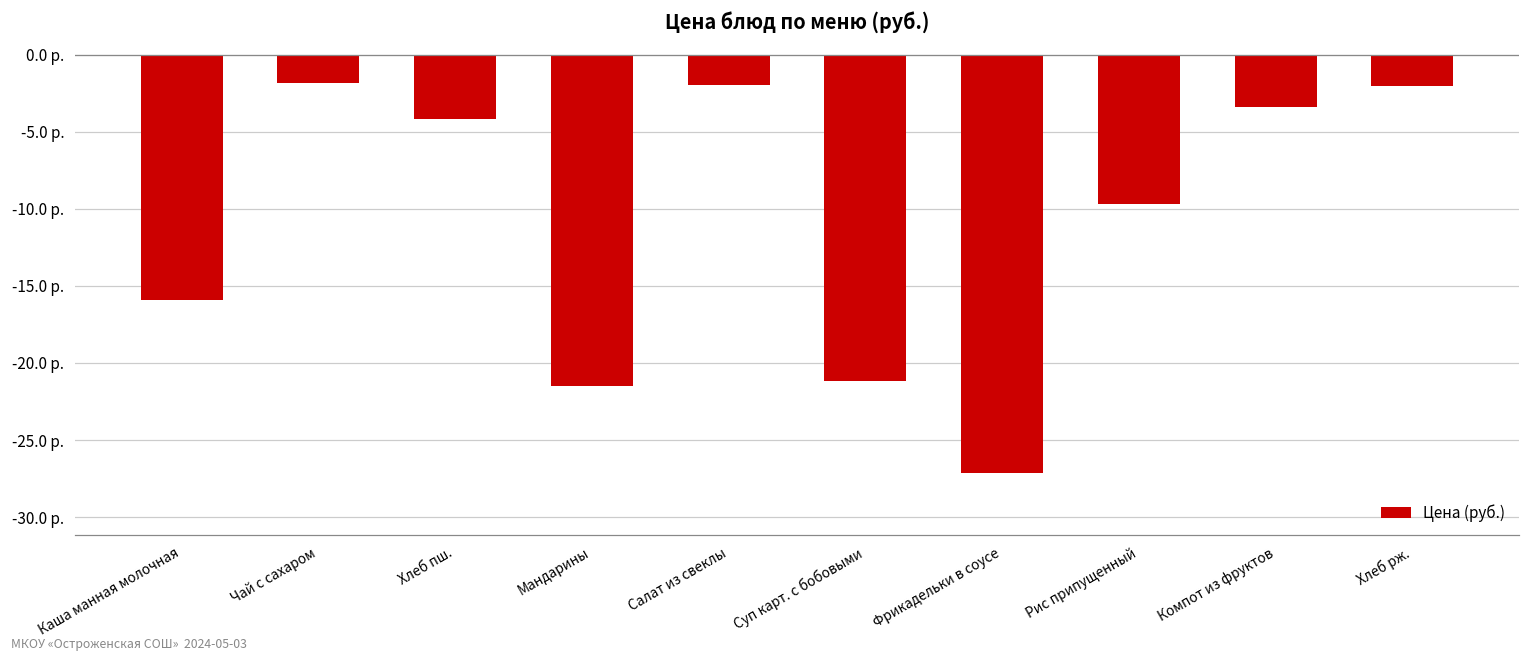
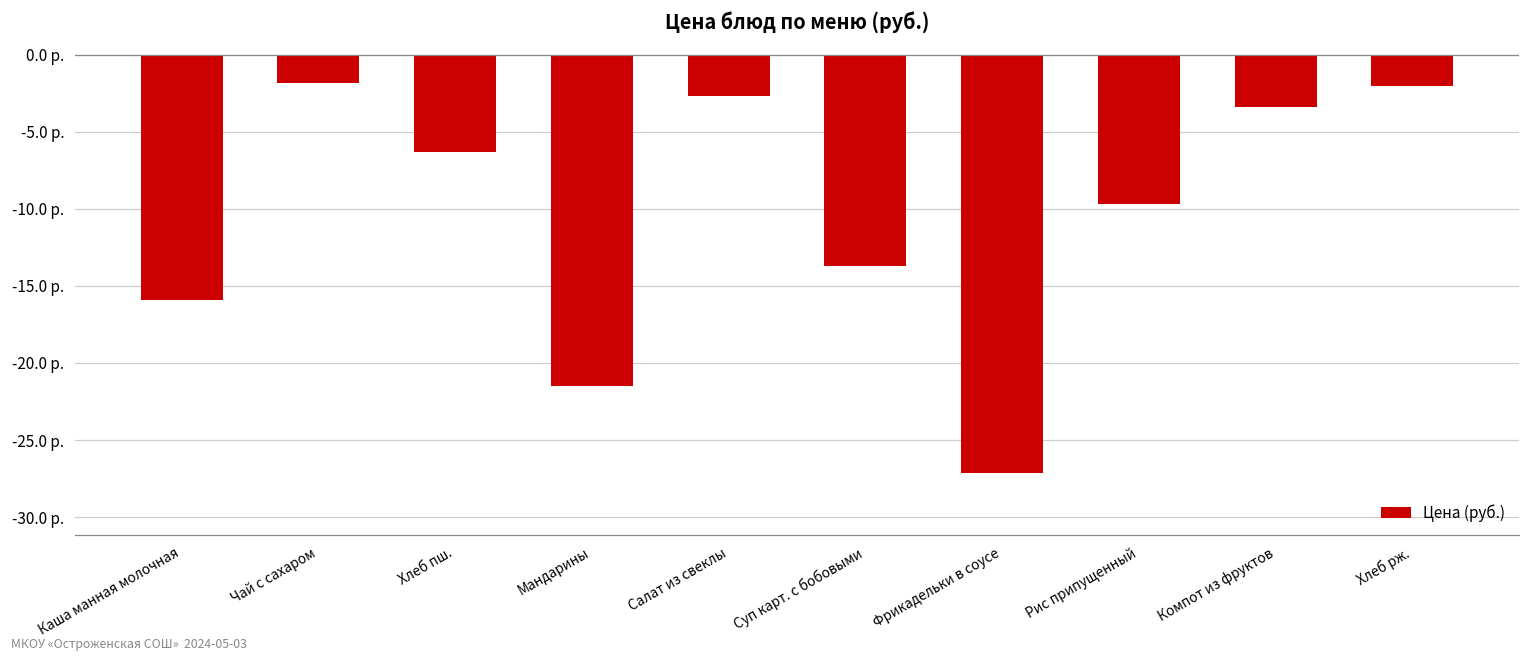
  {
    "Каша манная молочная": "-16.0 р.",
    "Чай с сахаром": "-1.8 р.",
-   "Хлеб пш.": "-4.2 р.",
+   "Хлеб пш.": "-6.3 р.",
    "Мандарины": "-21.5 р.",
-   "Салат из свеклы": "-2.0 р.",
-   "Суп карт. с бобовыми": "-21.2 р.",
+   "Салат из свеклы": "-2.7 р.",
+   "Суп карт. с бобовыми": "-13.7 р.",
    "Фрикадельки в соусе": "-27.1 р.",
    "Рис припущенный": "-9.7 р.",
    "Компот из фруктов": "-3.4 р.",
    "Хлеб рж.": "-2.1 р."
  }
